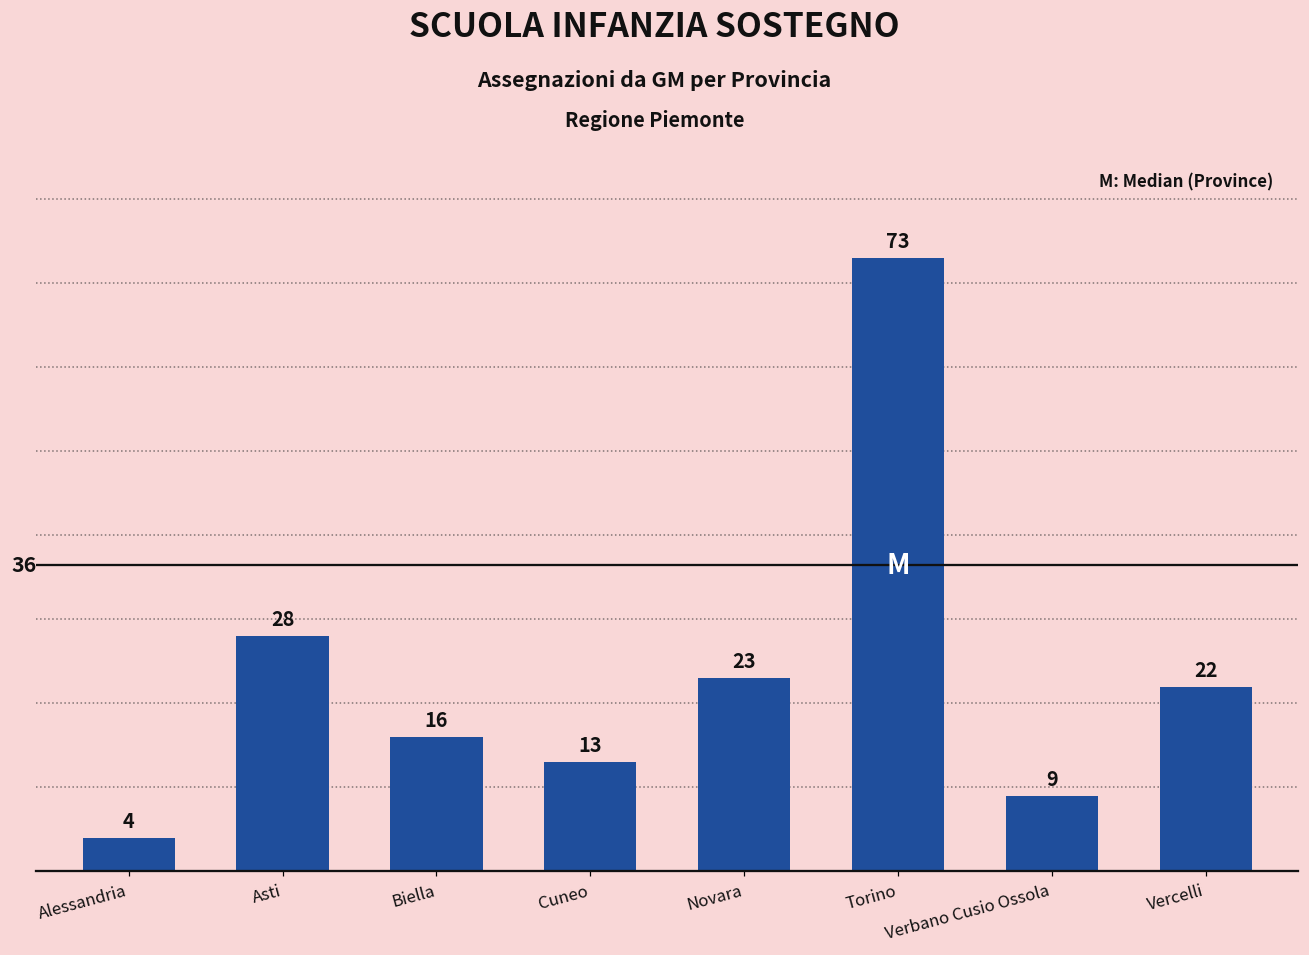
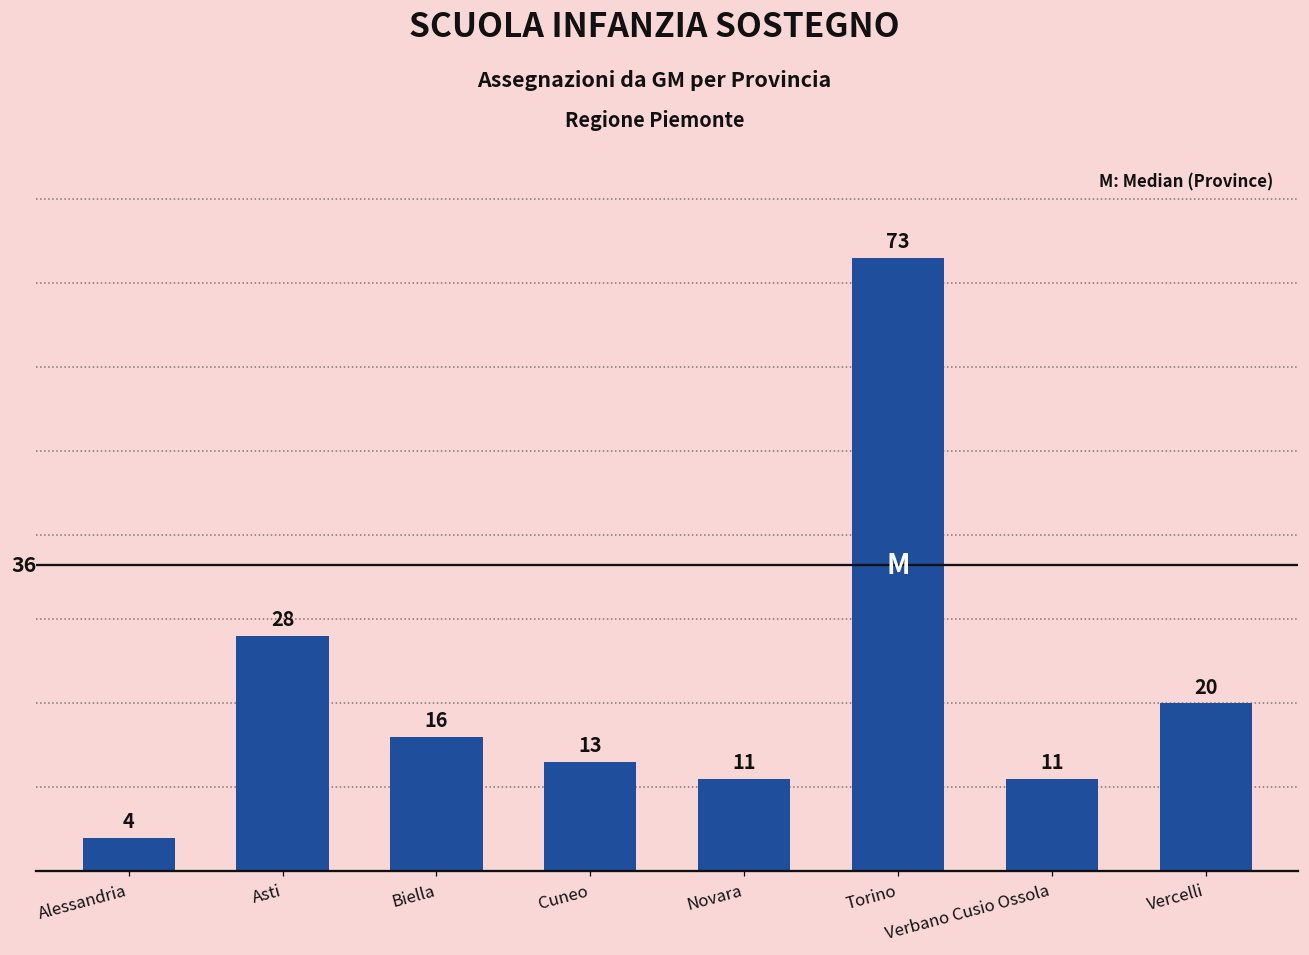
  {
    "Alessandria": 4,
    "Asti": 28,
    "Biella": 16,
    "Cuneo": 13,
-   "Novara": 23,
+   "Novara": 11,
    "Torino": 73,
-   "Verbano Cusio Ossola": 9,
-   "Vercelli": 22
+   "Verbano Cusio Ossola": 11,
+   "Vercelli": 20
  }
